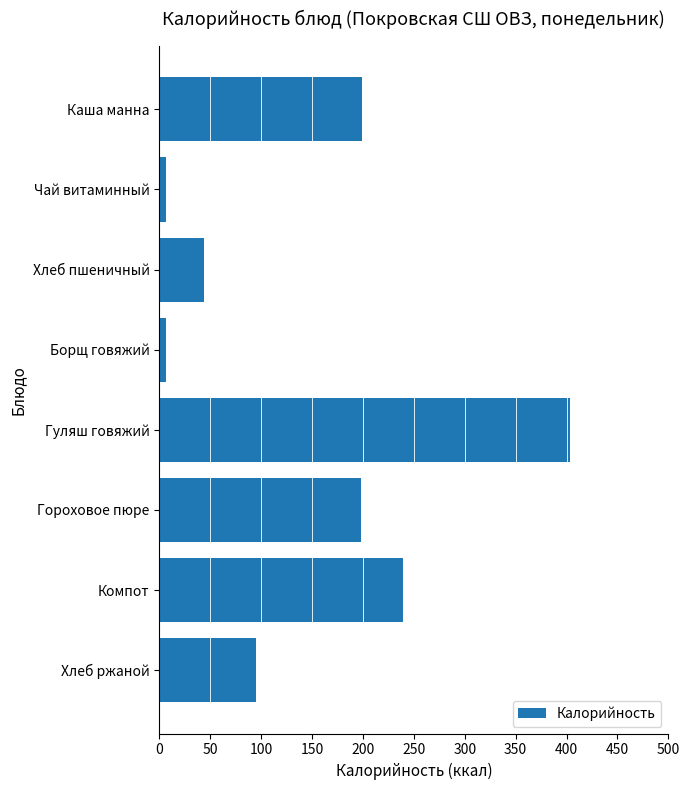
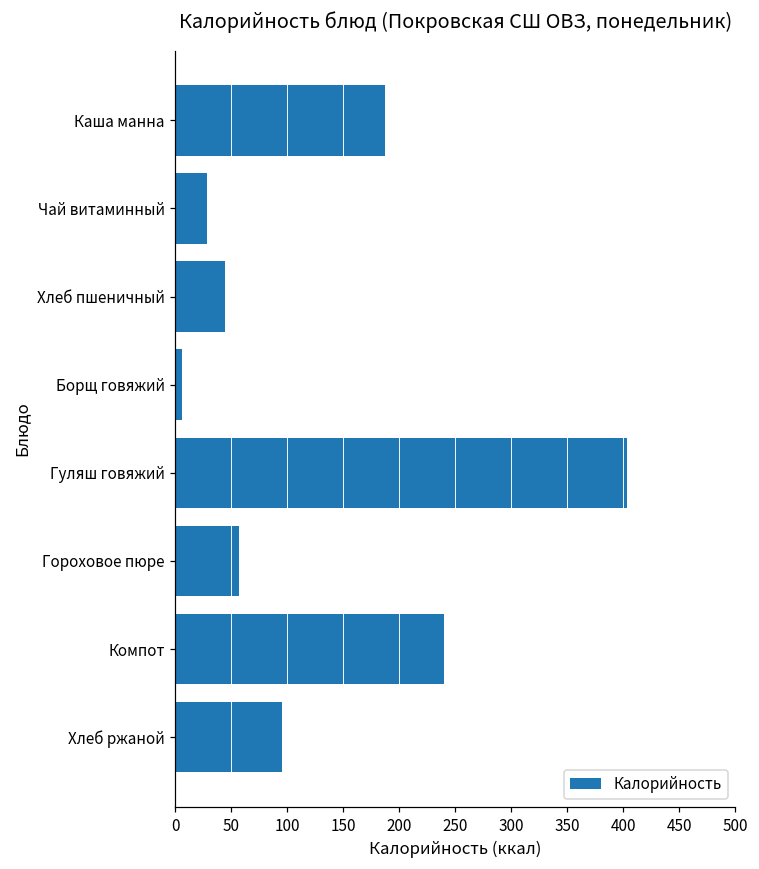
  {
-   "Каша манна": 199,
-   "Чай витаминный": 7,
+   "Каша манна": 187,
+   "Чай витаминный": 28,
    "Хлеб пшеничный": 44,
    "Борщ говяжий": 6,
    "Гуляш говяжий": 403,
-   "Гороховое пюре": 199,
+   "Гороховое пюре": 57,
    "Компот": 240,
    "Хлеб ржаной": 95
  }
